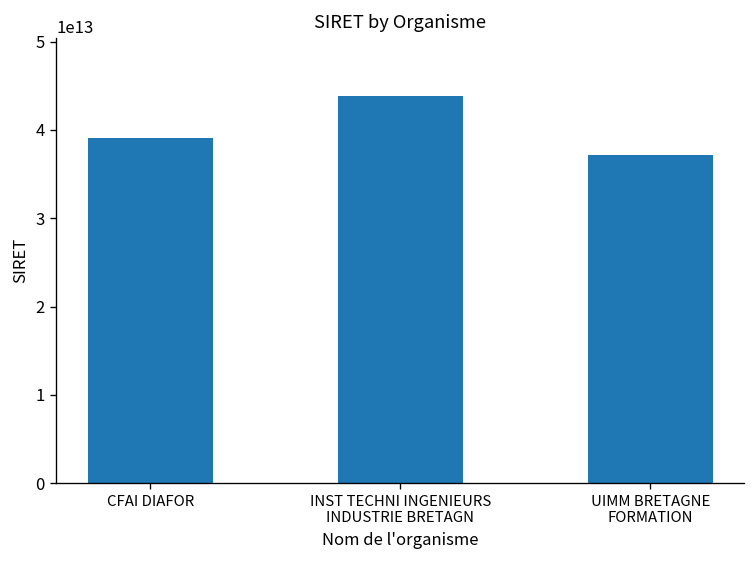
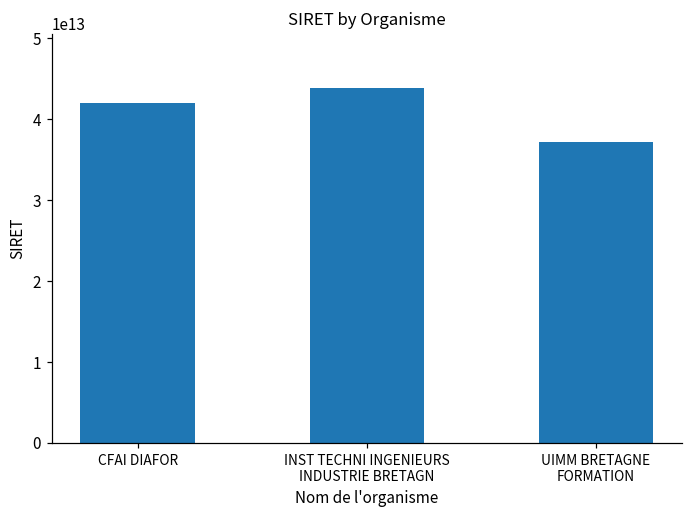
  {
-   "CFAI DIAFOR": 39000000000000,
+   "CFAI DIAFOR": 42000000000000,
    "INST TECHNI INGENIEURS INDUSTRIE BRETAGN": 44000000000000,
    "UIMM BRETAGNE FORMATION": 37000000000000
  }
